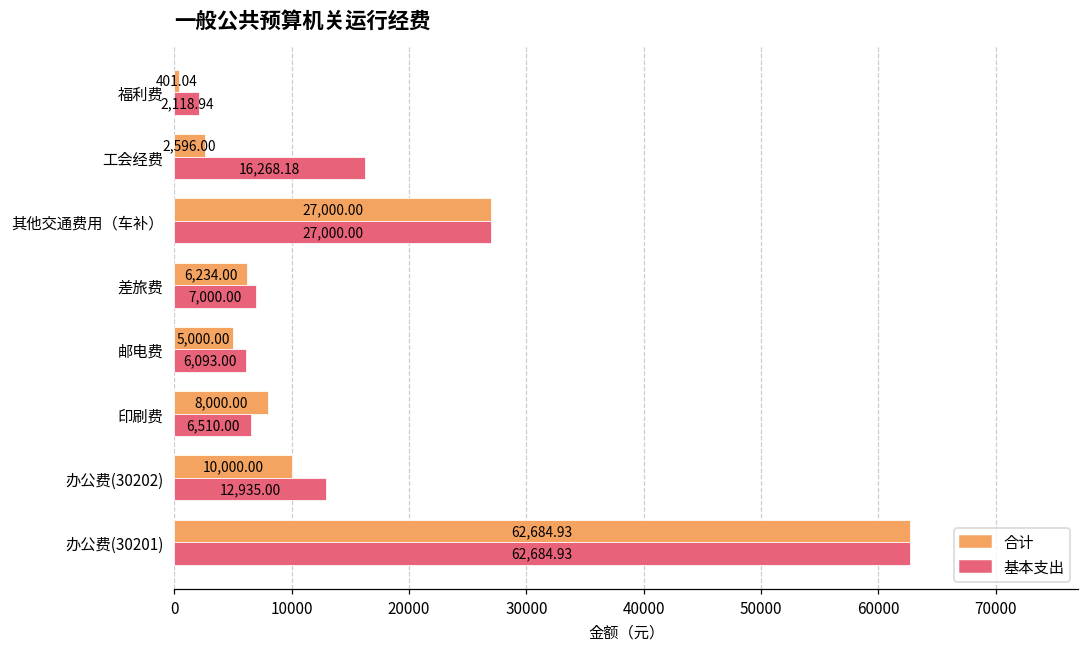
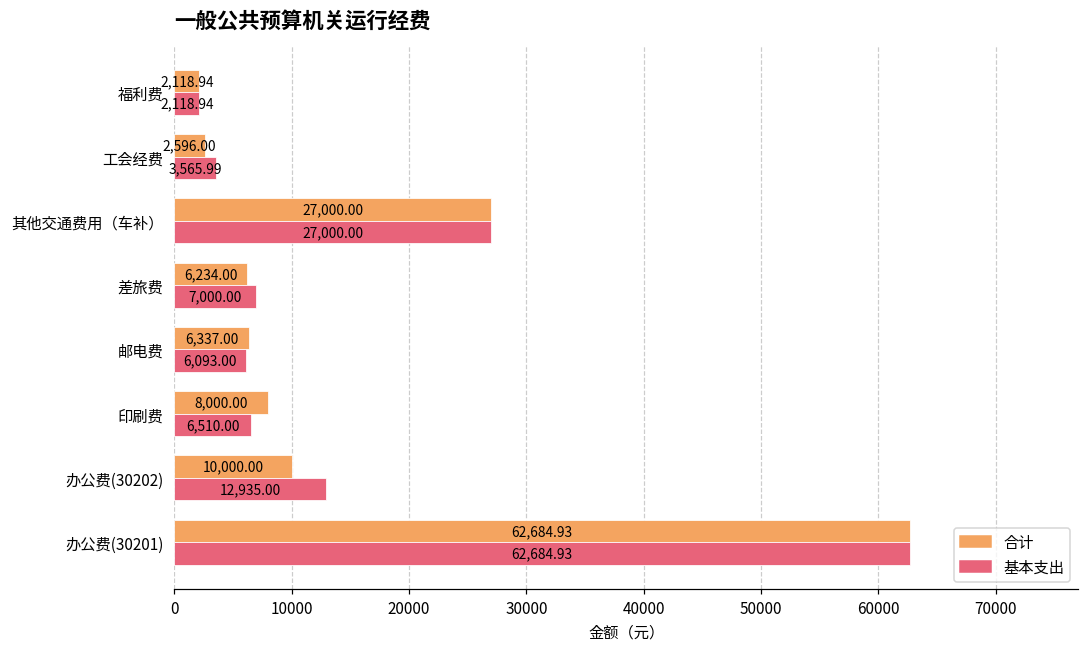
  {
    "合计": {
-     "福利费": "401.04",
+     "福利费": "2,118.94",
      "工会经费": "2,596.00",
      "其他交通费用（车补）": "27,000.00",
      "差旅费": "6,234.00",
-     "邮电费": "5,000.00",
+     "邮电费": "6,337.00",
      "印刷费": "8,000.00",
      "办公费(30202)": "10,000.00",
      "办公费(30201)": "62,684.93"
    },
    "基本支出": {
      "福利费": "2,118.94",
-     "工会经费": "16,268.18",
+     "工会经费": "3,565.99",
      "其他交通费用（车补）": "27,000.00",
      "差旅费": "7,000.00",
      "邮电费": "6,093.00",
      "印刷费": "6,510.00",
      "办公费(30202)": "12,935.00",
      "办公费(30201)": "62,684.93"
    }
  }
